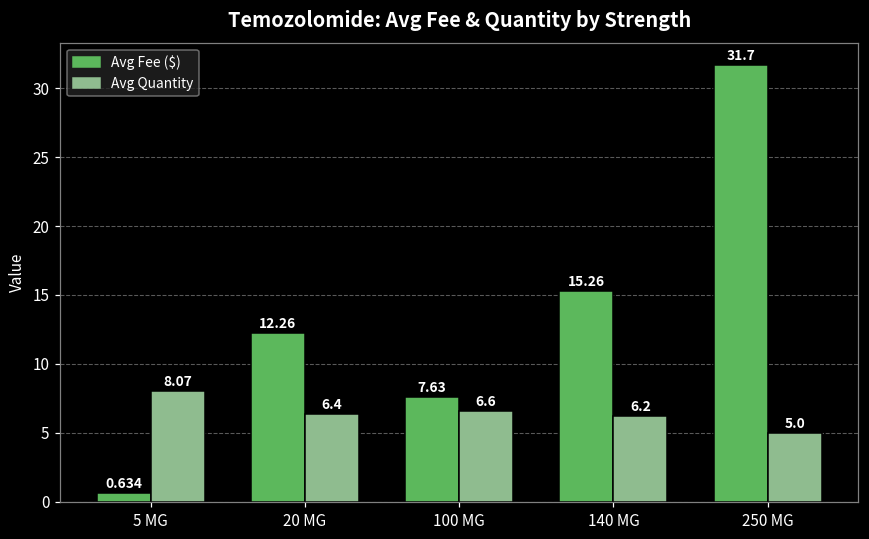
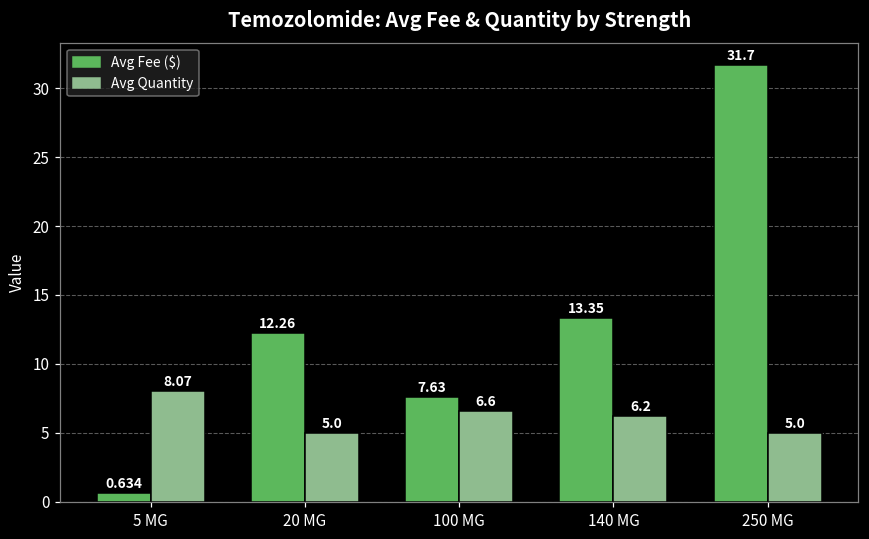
  {
    "Avg Fee ($)": {
      "5 MG": 0.634,
      "20 MG": 12.26,
      "100 MG": 7.63,
-     "140 MG": 15.26,
+     "140 MG": 13.35,
      "250 MG": 31.7
    },
    "Avg Quantity": {
      "5 MG": 8.07,
-     "20 MG": 6.4,
+     "20 MG": 5.0,
      "100 MG": 6.6,
      "140 MG": 6.2,
      "250 MG": 5.0
    }
  }
